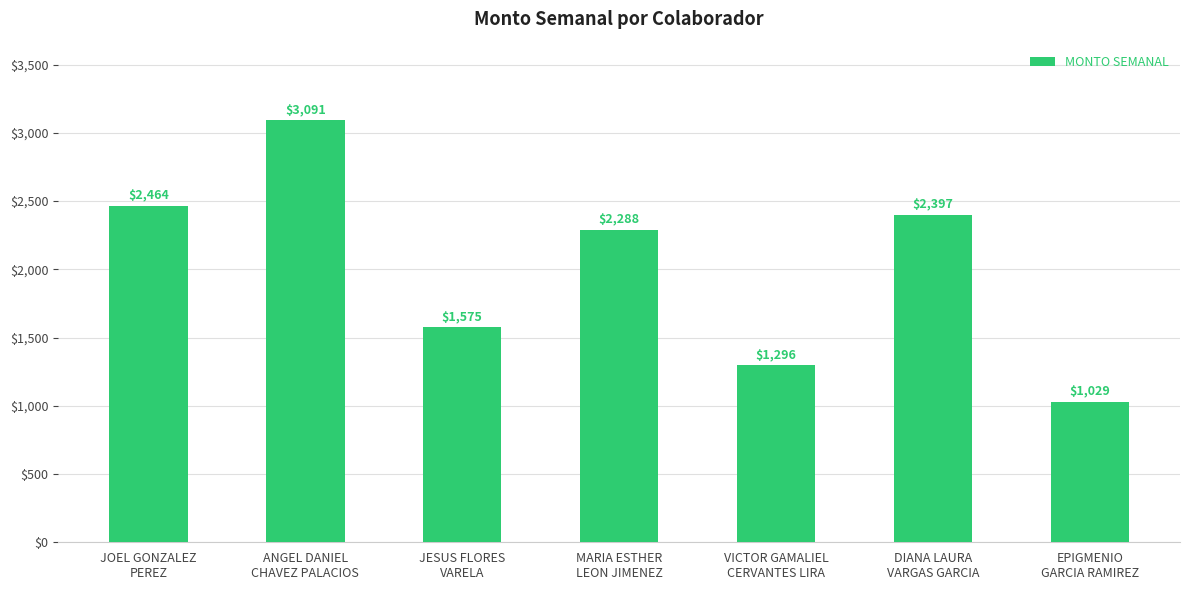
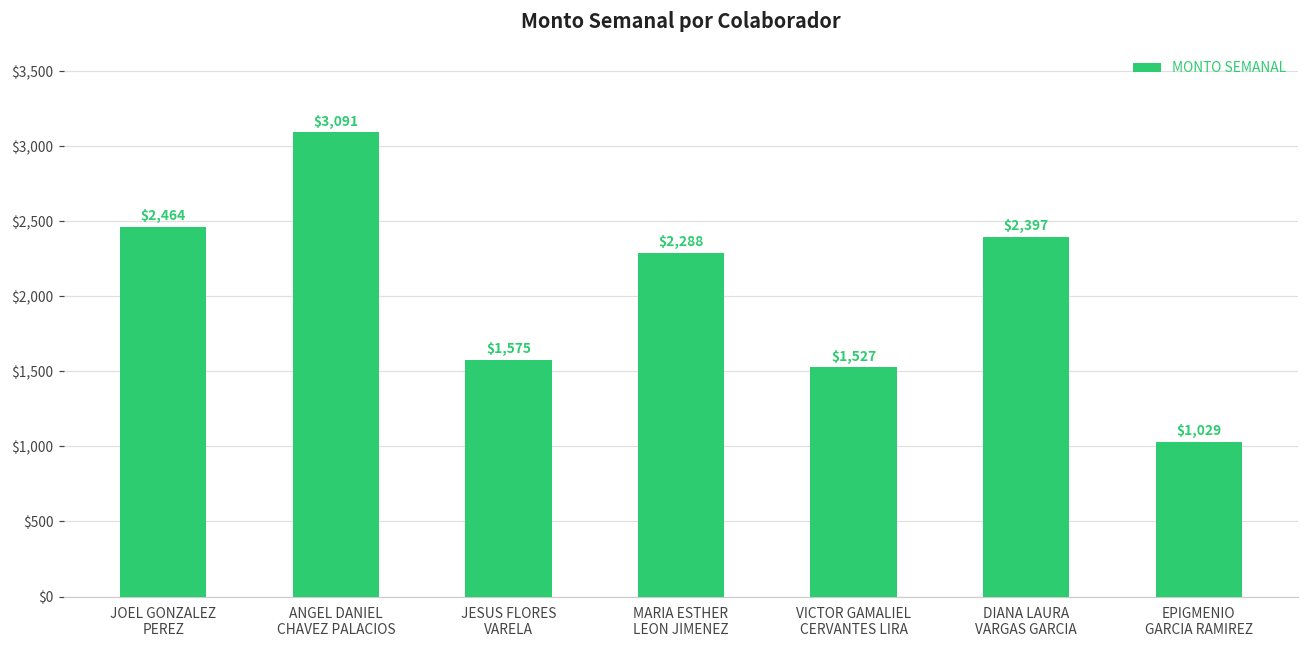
  {
    "JOEL GONZALEZ PEREZ": "$2,464",
    "ANGEL DANIEL CHAVEZ PALACIOS": "$3,091",
    "JESUS FLORES VARELA": "$1,575",
    "MARIA ESTHER LEON JIMENEZ": "$2,288",
-   "VICTOR GAMALIEL CERVANTES LIRA": "$1,296",
+   "VICTOR GAMALIEL CERVANTES LIRA": "$1,527",
    "DIANA LAURA VARGAS GARCIA": "$2,397",
    "EPIGMENIO GARCIA RAMIREZ": "$1,029"
  }
